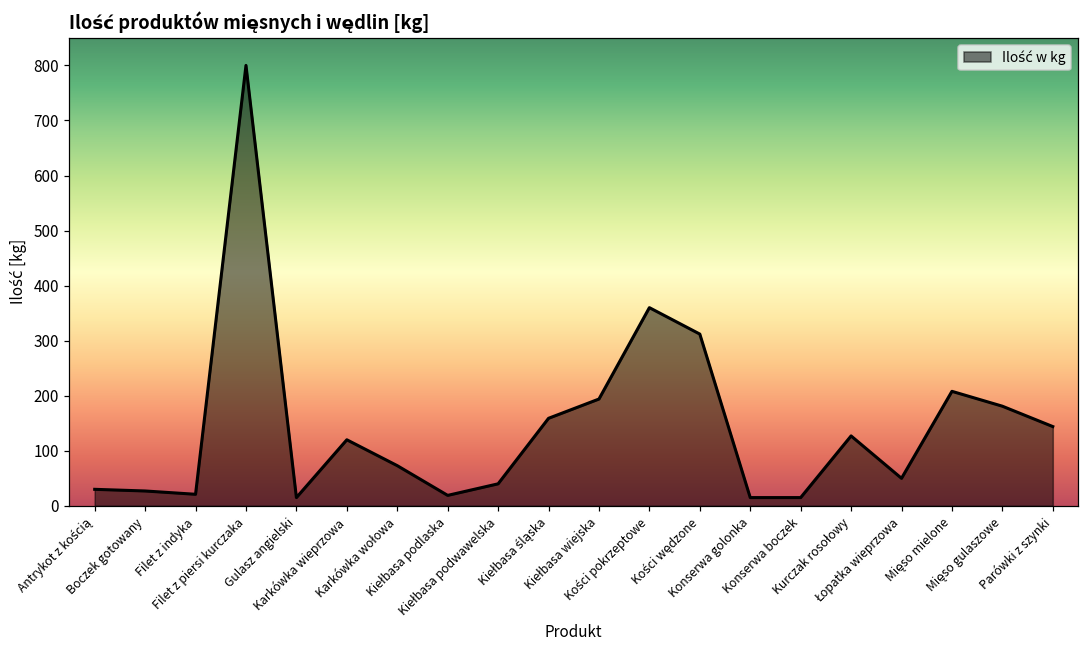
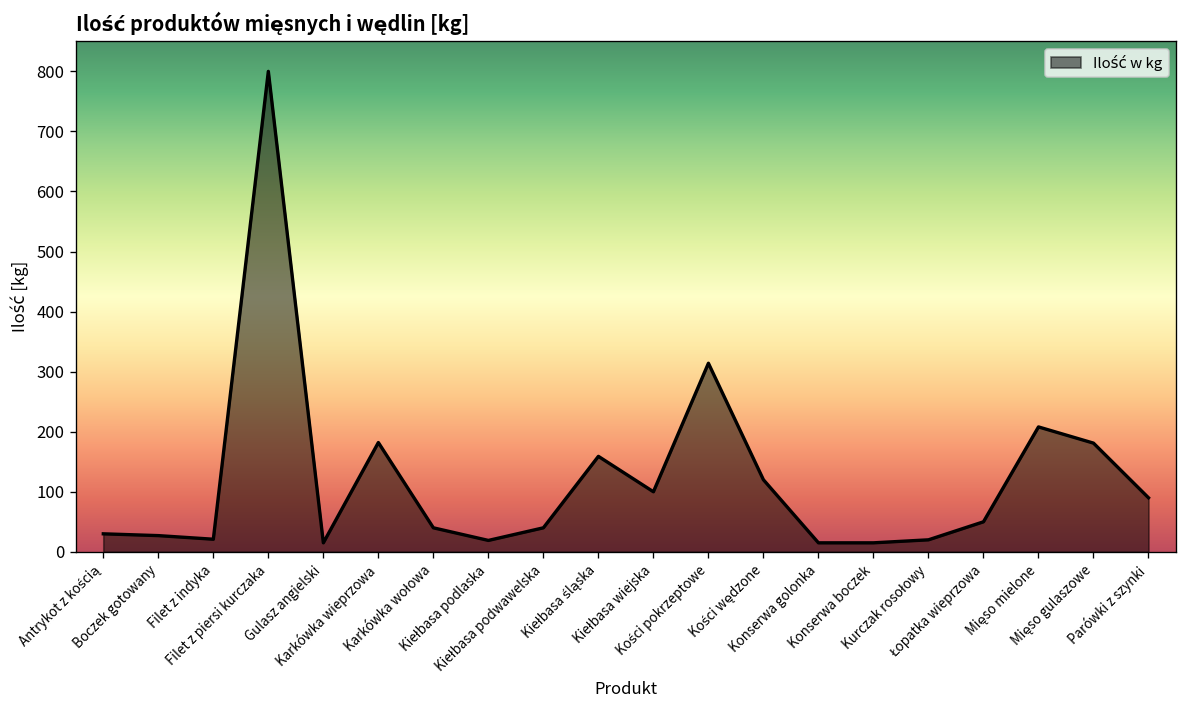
  {
    "Antrykot z kością": 30,
    "Boczek gotowany": 30,
    "Filet z indyka": 20,
    "Filet z piersi kurczaka": 800,
    "Gulasz angielski": 20,
-   "Karkówka wieprzowa": 120,
-   "Karkówka wołowa": 70,
+   "Karkówka wieprzowa": 180,
+   "Karkówka wołowa": 40,
    "Kiełbasa podlaska": 20,
    "Kiełbasa podwawelska": 40,
    "Kiełbasa śląska": 160,
-   "Kiełbasa wiejska": 190,
-   "Kości pokrzeptowe": 360,
-   "Kości wędzone": 310,
+   "Kiełbasa wiejska": 100,
+   "Kości pokrzeptowe": 310,
+   "Kości wędzone": 120,
    "Konserwa golonka": 20,
    "Konserwa boczek": 20,
-   "Kurczak rosołowy": 130,
+   "Kurczak rosołowy": 20,
    "Łopatka wieprzowa": 50,
    "Mięso mielone": 210,
    "Mięso gulaszowe": 180,
-   "Parówki z szynki": 140
+   "Parówki z szynki": 90
  }
